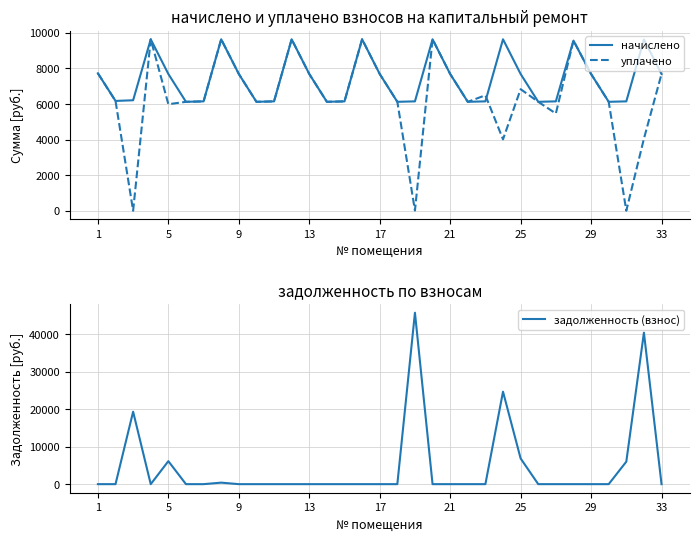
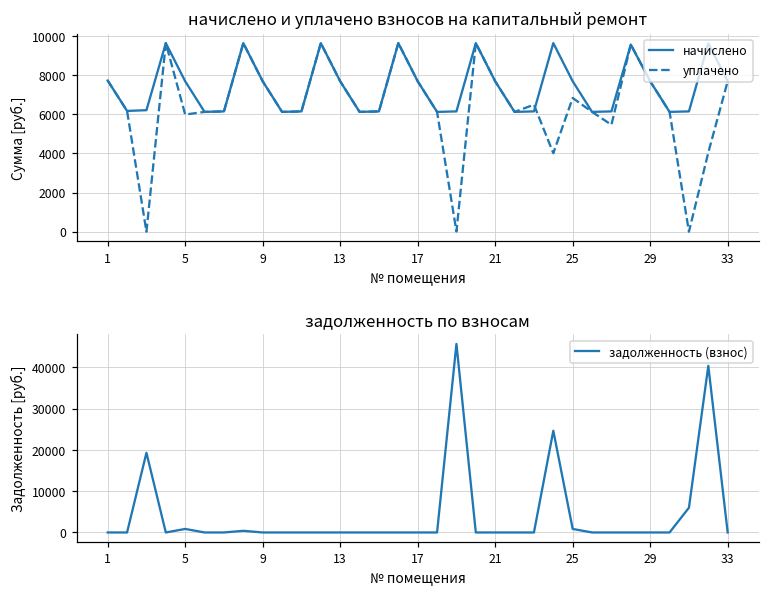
  {
    "задолженность по взносам": {
      "1": 0,
-     "5": 6000,
+     "5": 1000,
      "9": 0,
      "13": 0,
      "17": 0,
      "21": 0,
-     "25": 7000,
+     "25": 1000,
      "29": 0,
      "33": 0
    }
  }
